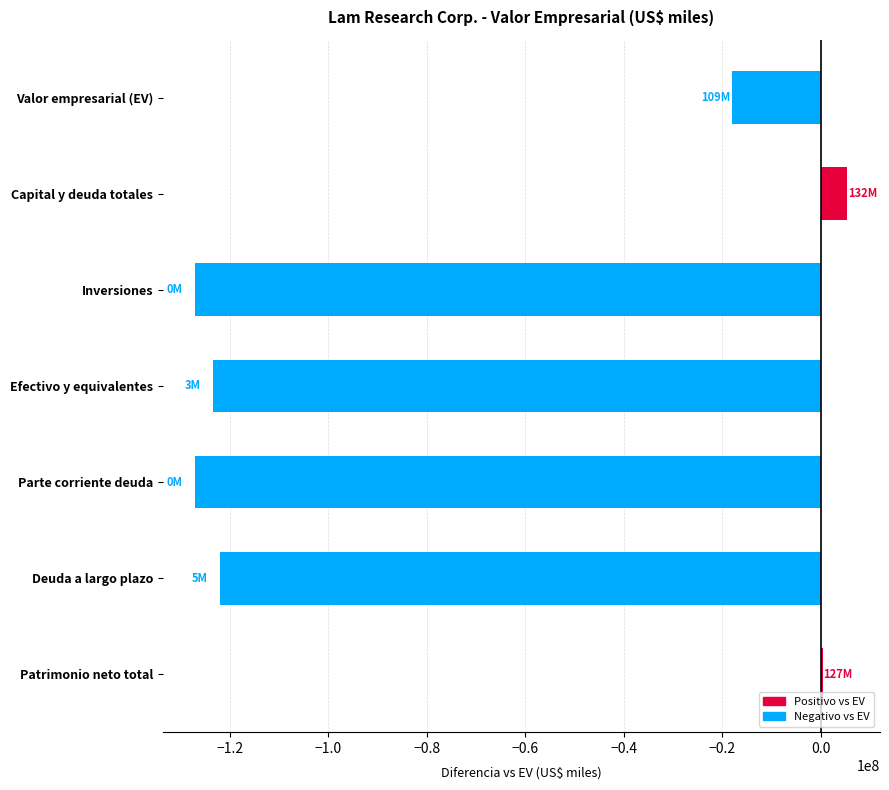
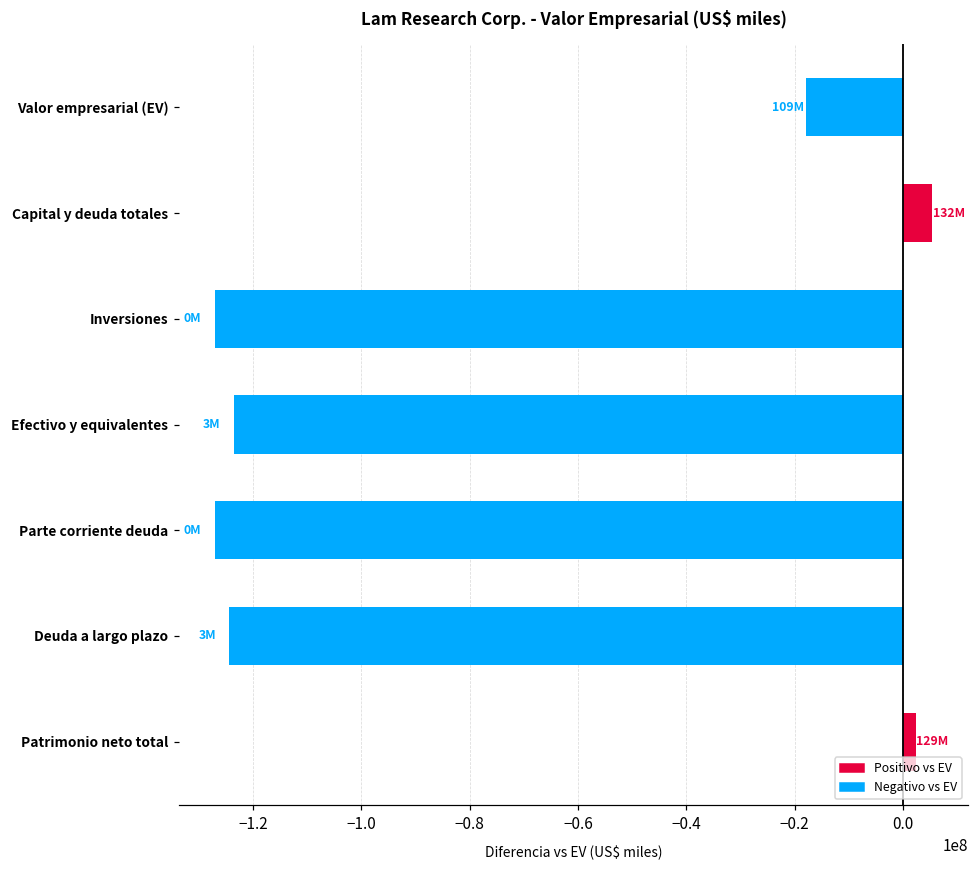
  {
-   "Deuda a largo plazo": "5M",
-   "Patrimonio neto total": "127M"
+   "Deuda a largo plazo": "3M",
+   "Patrimonio neto total": "129M"
  }
